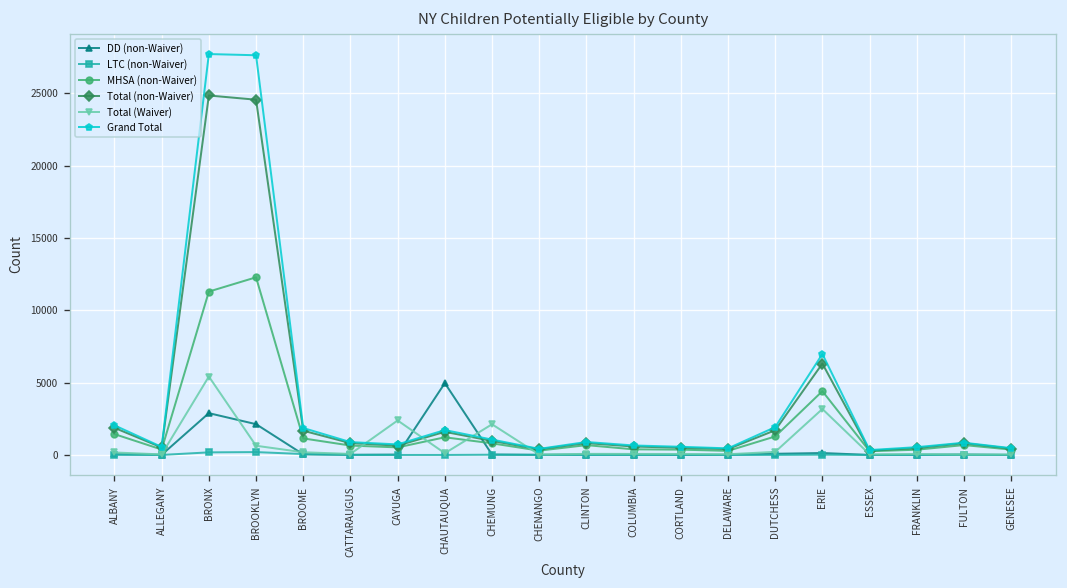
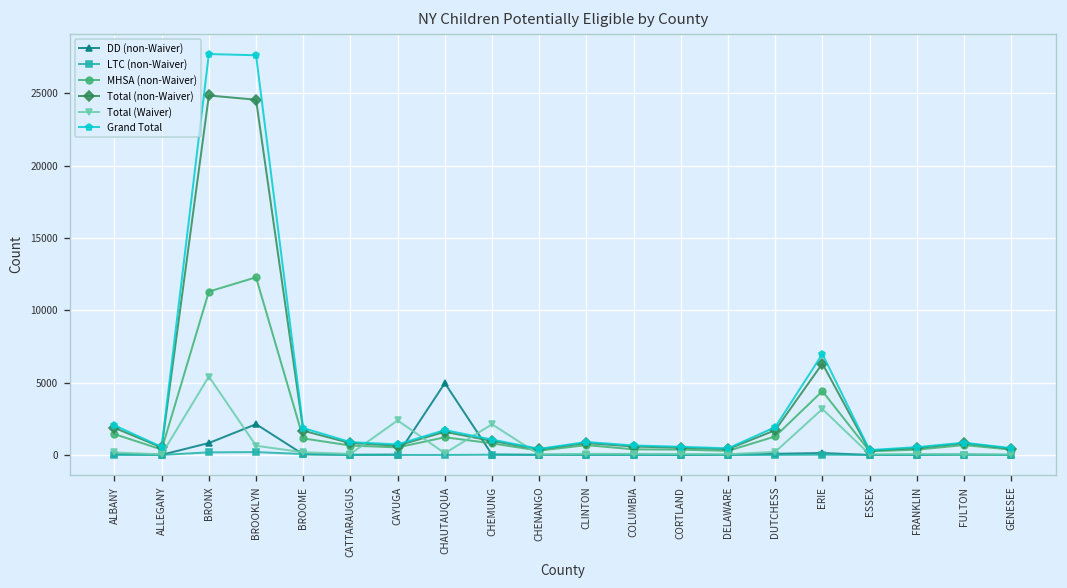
  {
    "DD (non-Waiver)": {
-     "BRONX": 2900,
+     "BRONX": 800,
      "BROOKLYN": 2100,
      "CHAUTAUQUA": 5000
    },
    "Total (Waiver)": {
      "BRONX": 5400,
      "BROOKLYN": 600,
      "CAYUGA": 2400,
      "CHEMUNG": 2100,
      "ERIE": 3200
    }
  }
